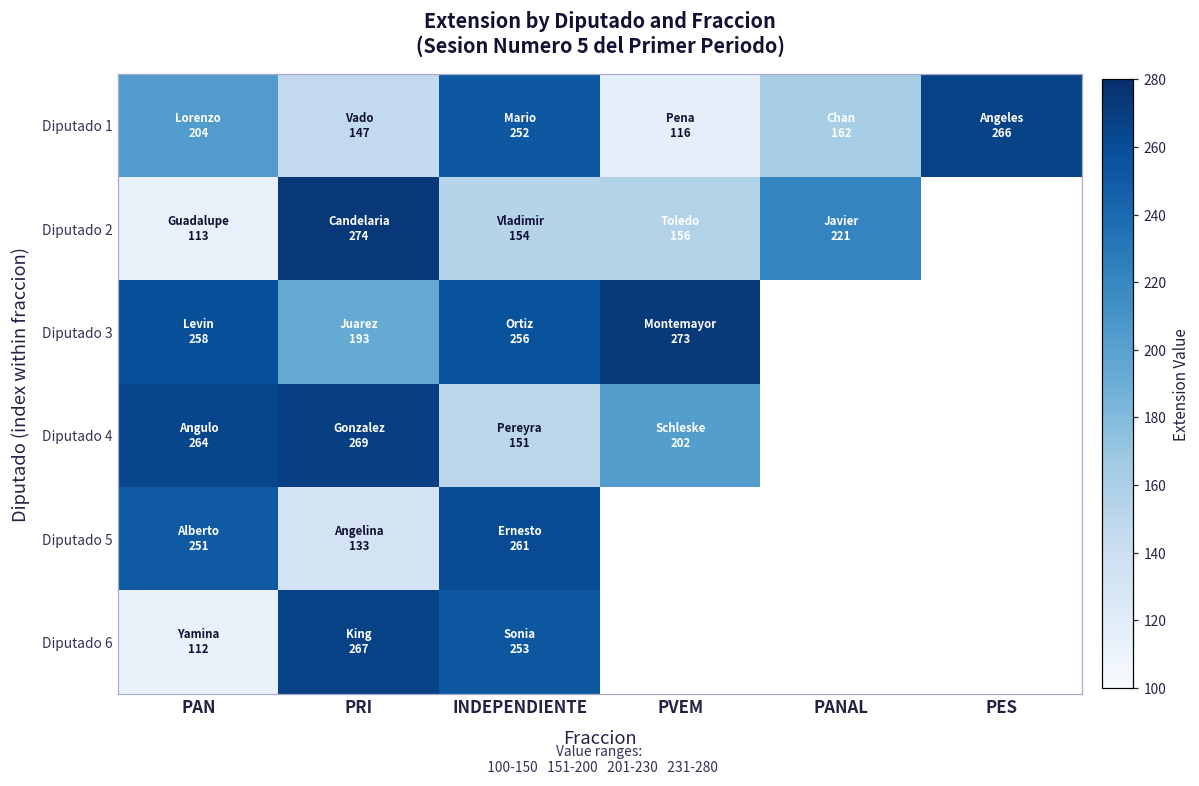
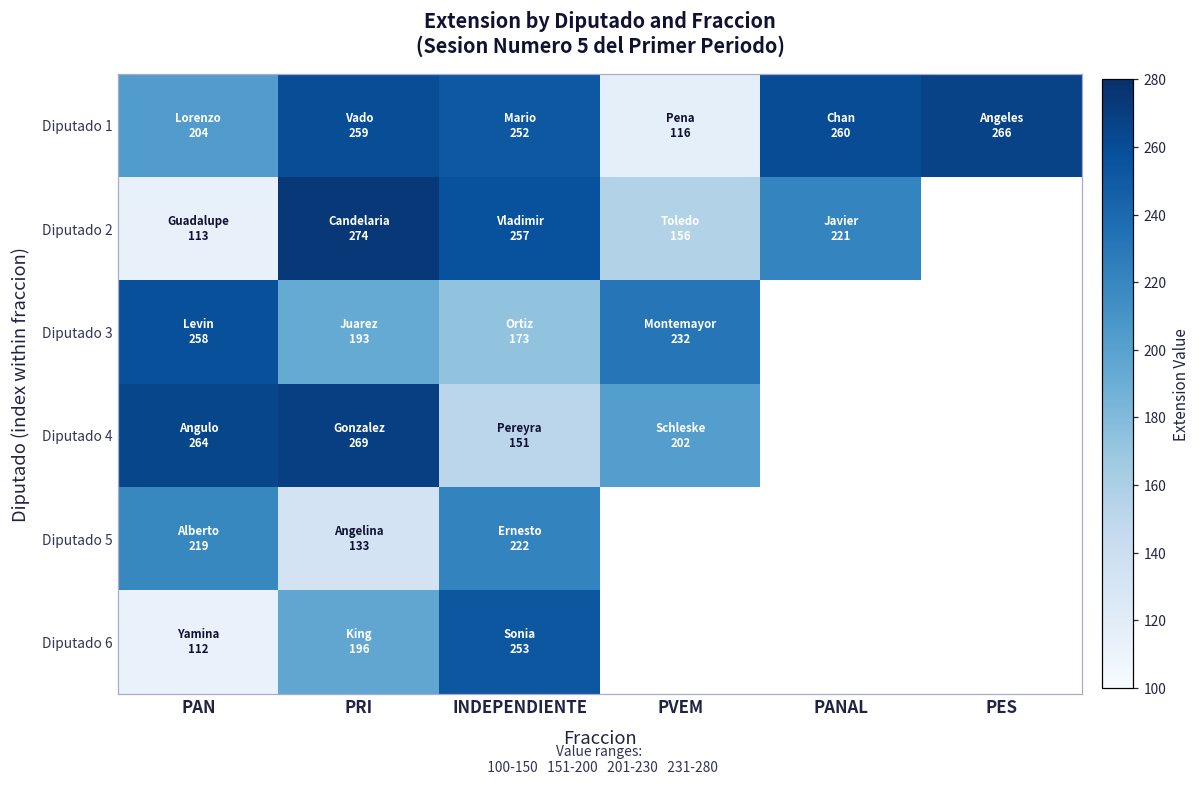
  {
    "Diputado 1": {
      "PAN": 204,
-     "PRI": 147,
+     "PRI": 259,
      "INDEPENDIENTE": 252,
      "PVEM": 116,
-     "PANAL": 162,
+     "PANAL": 260,
      "PES": 266
    },
    "Diputado 2": {
      "PAN": 113,
      "PRI": 274,
-     "INDEPENDIENTE": 154,
+     "INDEPENDIENTE": 257,
      "PVEM": 156,
      "PANAL": 221
    },
    "Diputado 3": {
      "PAN": 258,
      "PRI": 193,
-     "INDEPENDIENTE": 256,
-     "PVEM": 273
+     "INDEPENDIENTE": 173,
+     "PVEM": 232
    },
    "Diputado 4": {
      "PAN": 264,
      "PRI": 269,
      "INDEPENDIENTE": 151,
      "PVEM": 202
    },
    "Diputado 5": {
-     "PAN": 251,
+     "PAN": 219,
      "PRI": 133,
-     "INDEPENDIENTE": 261
+     "INDEPENDIENTE": 222
    },
    "Diputado 6": {
      "PAN": 112,
-     "PRI": 267,
+     "PRI": 196,
      "INDEPENDIENTE": 253
    }
  }
